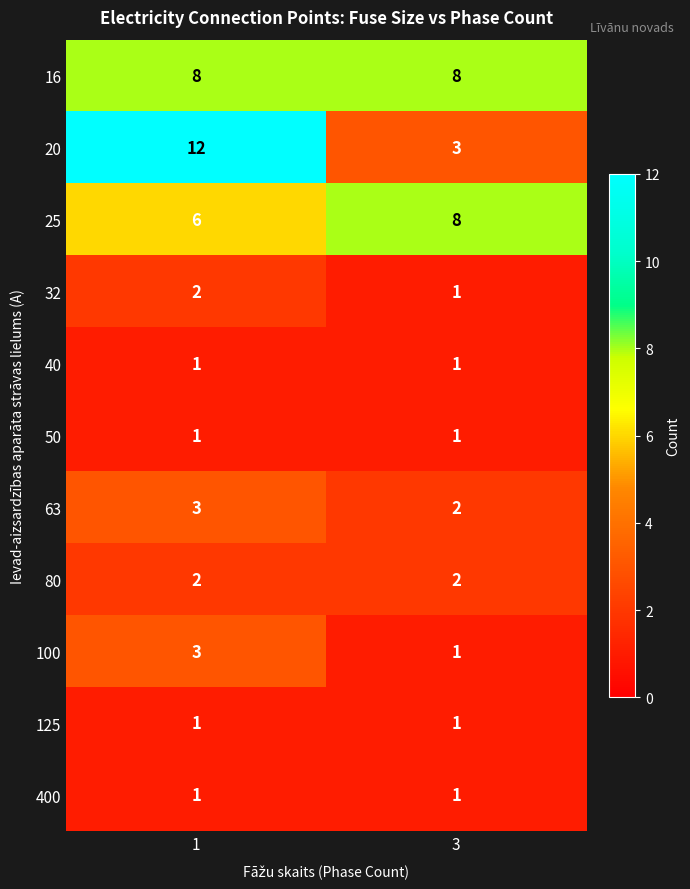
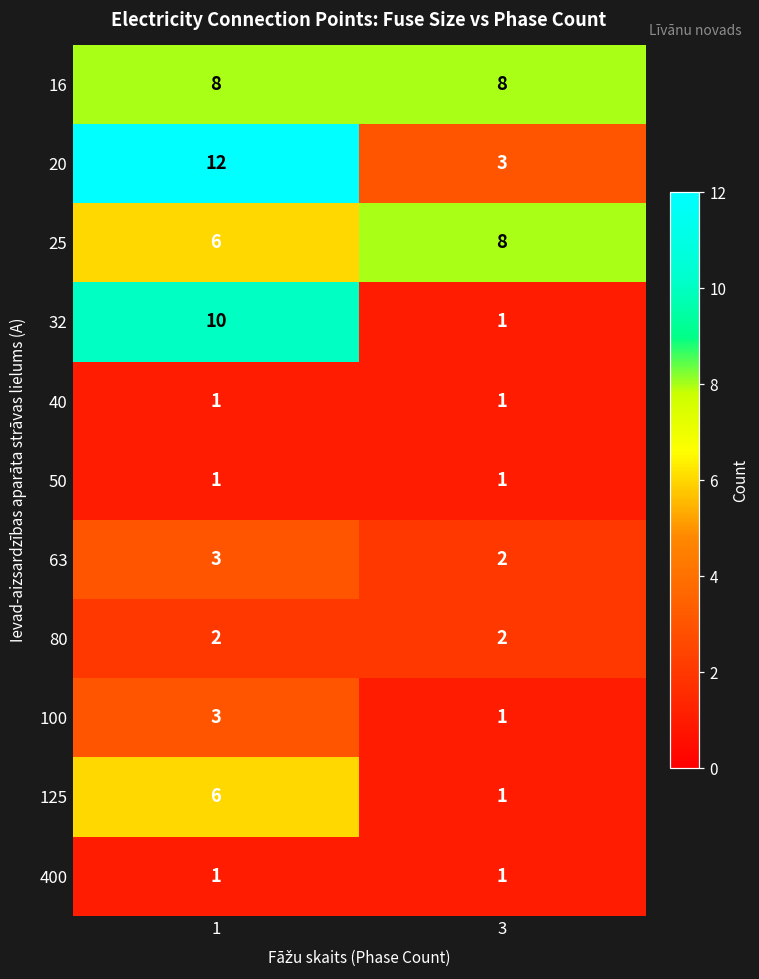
  {
    "16": {
      "1": 8,
      "3": 8
    },
    "20": {
      "1": 12,
      "3": 3
    },
    "25": {
      "1": 6,
      "3": 8
    },
    "32": {
-     "1": 2,
+     "1": 10,
      "3": 1
    },
    "40": {
      "1": 1,
      "3": 1
    },
    "50": {
      "1": 1,
      "3": 1
    },
    "63": {
      "1": 3,
      "3": 2
    },
    "80": {
      "1": 2,
      "3": 2
    },
    "100": {
      "1": 3,
      "3": 1
    },
    "125": {
-     "1": 1,
+     "1": 6,
      "3": 1
    },
    "400": {
      "1": 1,
      "3": 1
    }
  }
